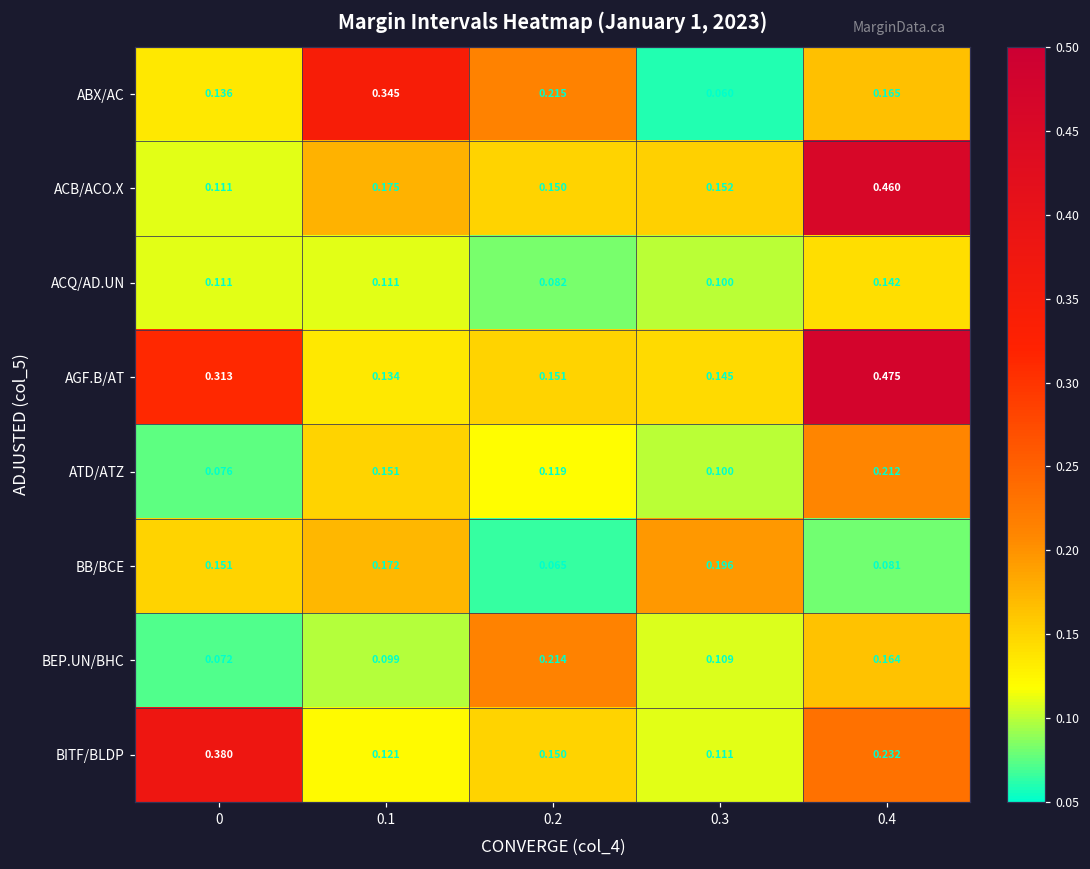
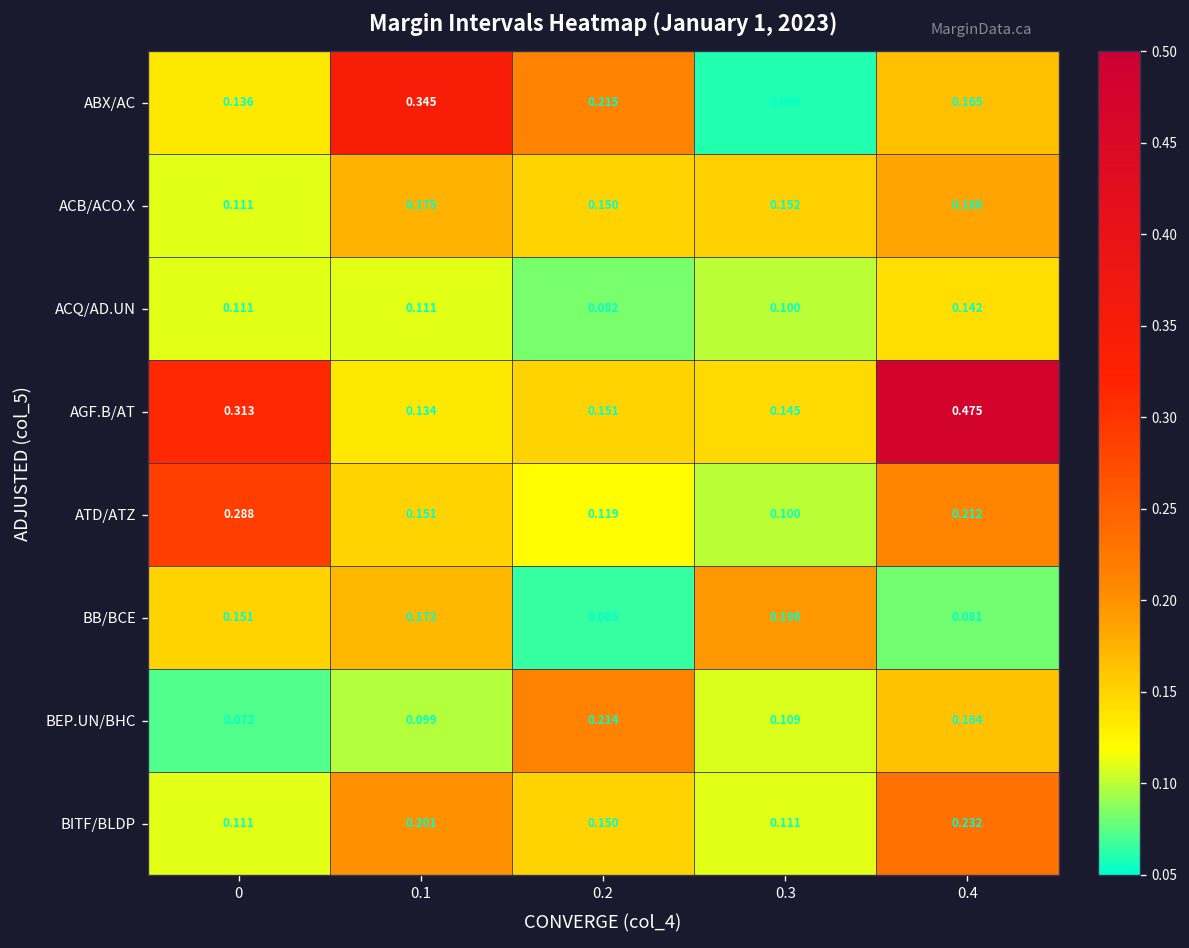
  {
    "ABX/AC": {
      "0": 0.136,
      "0.1": 0.345,
      "0.2": 0.215,
      "0.4": 0.165
    },
    "ACB/ACO.X": {
      "0": 0.111,
      "0.1": 0.175,
      "0.2": 0.150,
      "0.3": 0.152,
-     "0.4": 0.460
+     "0.4": 0.186
    },
    "ACQ/AD.UN": {
      "0": 0.111,
      "0.1": 0.111,
      "0.2": 0.082,
      "0.3": 0.100,
      "0.4": 0.142
    },
    "AGF.B/AT": {
      "0": 0.313,
      "0.1": 0.134,
      "0.2": 0.151,
      "0.3": 0.145,
      "0.4": 0.475
    },
    "ATD/ATZ": {
-     "0": 0.076,
+     "0": 0.288,
      "0.1": 0.151,
      "0.2": 0.119,
      "0.3": 0.100,
      "0.4": 0.212
    },
    "BB/BCE": {
      "0": 0.151,
      "0.1": 0.172,
      "0.2": 0.065,
      "0.3": 0.196,
      "0.4": 0.081
    },
    "BEP.UN/BHC": {
      "0": 0.072,
      "0.1": 0.099,
      "0.2": 0.214,
      "0.3": 0.109,
      "0.4": 0.164
    },
    "BITF/BLDP": {
-     "0": 0.380,
-     "0.1": 0.121,
+     "0": 0.111,
+     "0.1": 0.201,
      "0.2": 0.150,
      "0.3": 0.111,
      "0.4": 0.232
    }
  }
